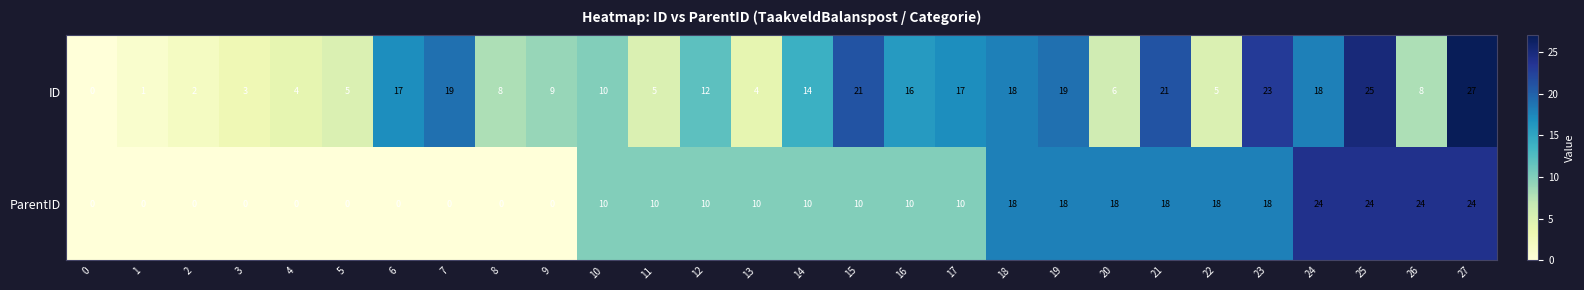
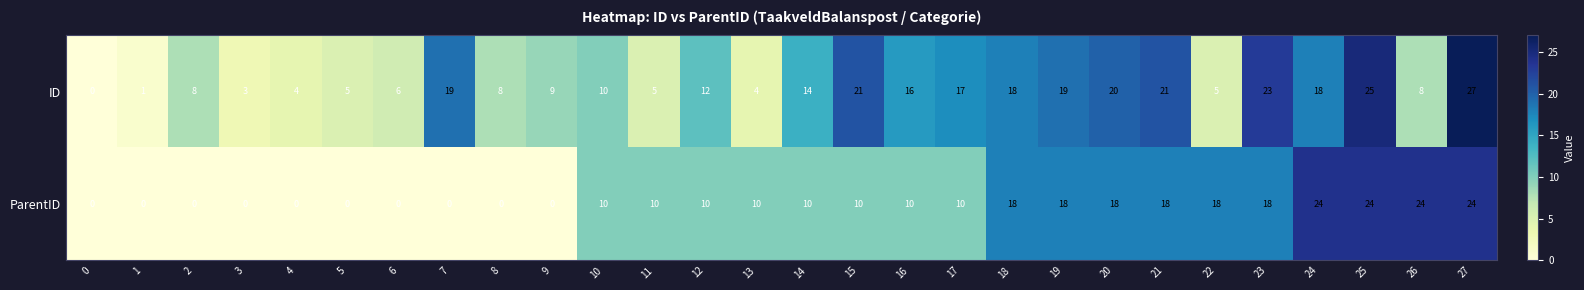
  {
    "ID": {
      "1": 1,
-     "2": 2,
+     "2": 8,
      "3": 3,
      "4": 4,
      "5": 5,
-     "6": 17,
+     "6": 6,
      "7": 19,
      "8": 8,
      "9": 9,
      "10": 10,
      "11": 5,
      "12": 12,
      "13": 4,
      "14": 14,
      "15": 21,
      "16": 16,
      "17": 17,
      "18": 18,
      "19": 19,
-     "20": 6,
+     "20": 20,
      "21": 21,
      "22": 5,
      "23": 23,
      "24": 18,
      "25": 25,
      "26": 8,
      "27": 27
    },
    "ParentID": {
      "10": 10,
      "11": 10,
      "12": 10,
      "13": 10,
      "14": 10,
      "15": 10,
      "16": 10,
      "17": 10,
      "18": 18,
      "19": 18,
      "20": 18,
      "21": 18,
      "22": 18,
      "23": 18,
      "24": 24,
      "25": 24,
      "26": 24,
      "27": 24
    }
  }
